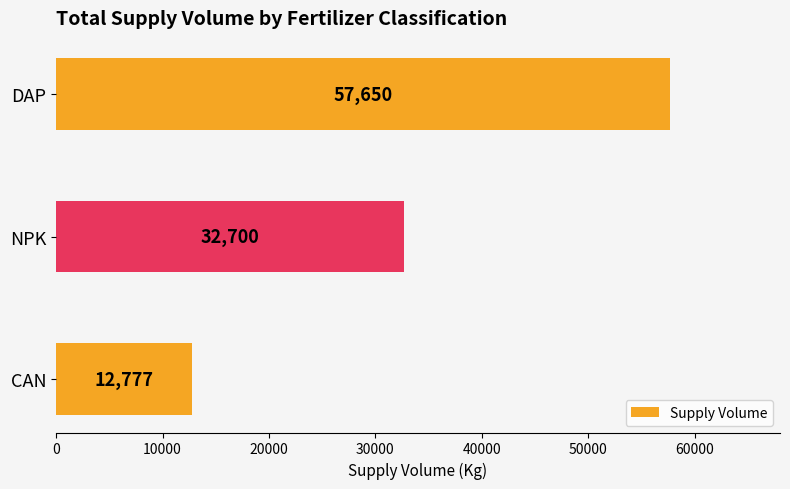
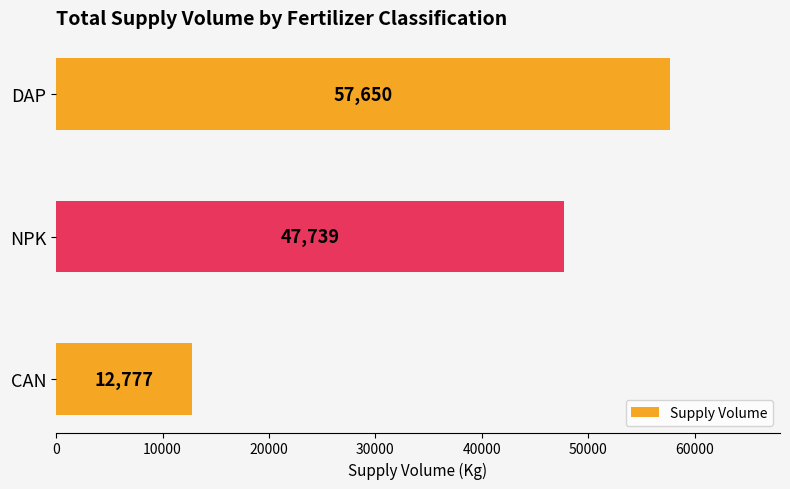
  {
    "DAP": "57,650",
-   "NPK": "32,700",
+   "NPK": "47,739",
    "CAN": "12,777"
  }
